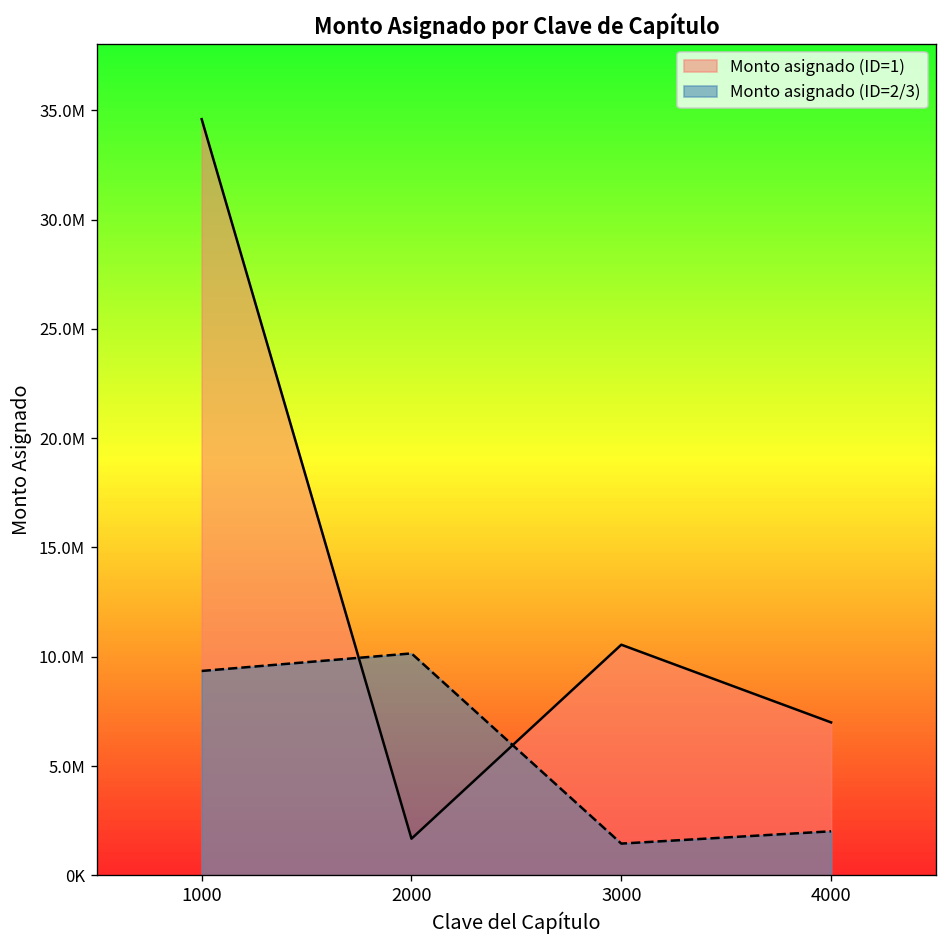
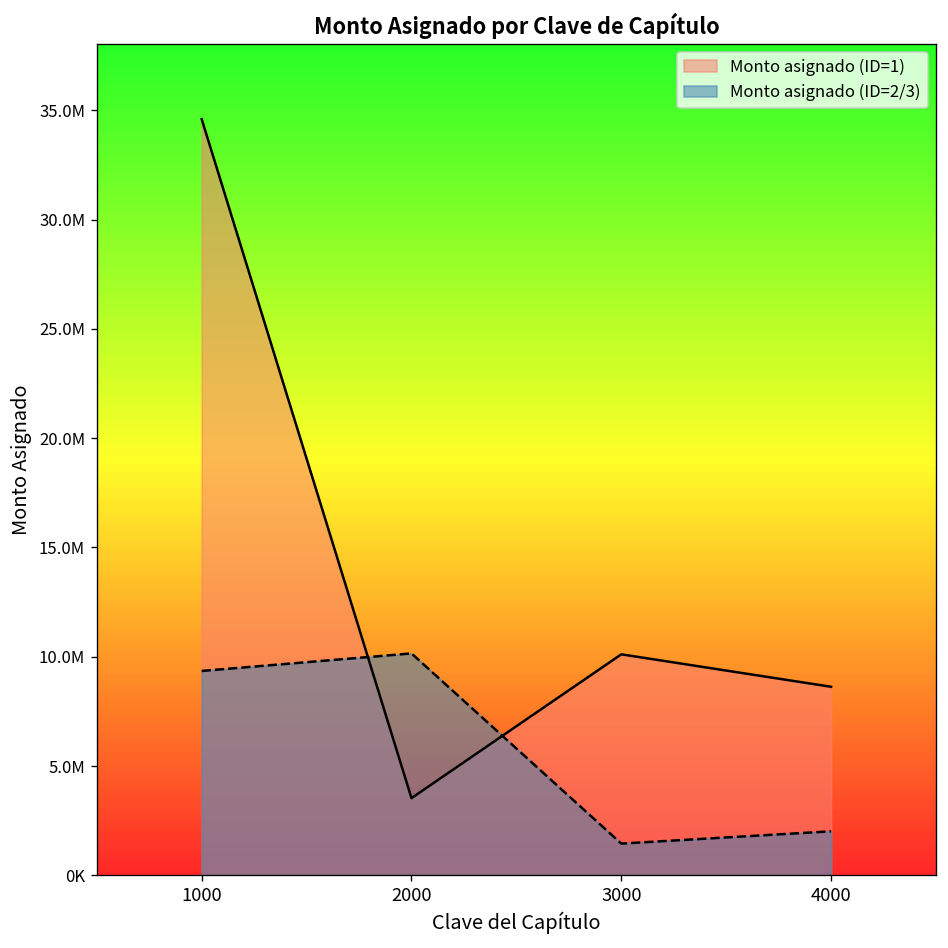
  {
    "Monto asignado (ID=1)": {
      "1000": 34600000,
-     "2000": 1700000,
-     "3000": 10500000,
-     "4000": 7000000
+     "2000": 3500000,
+     "3000": 10100000,
+     "4000": 8600000
    },
    "Monto asignado (ID=2/3)": {
      "1000": 9300000,
      "2000": 10200000,
      "3000": 1500000,
      "4000": 2000000
    }
  }
